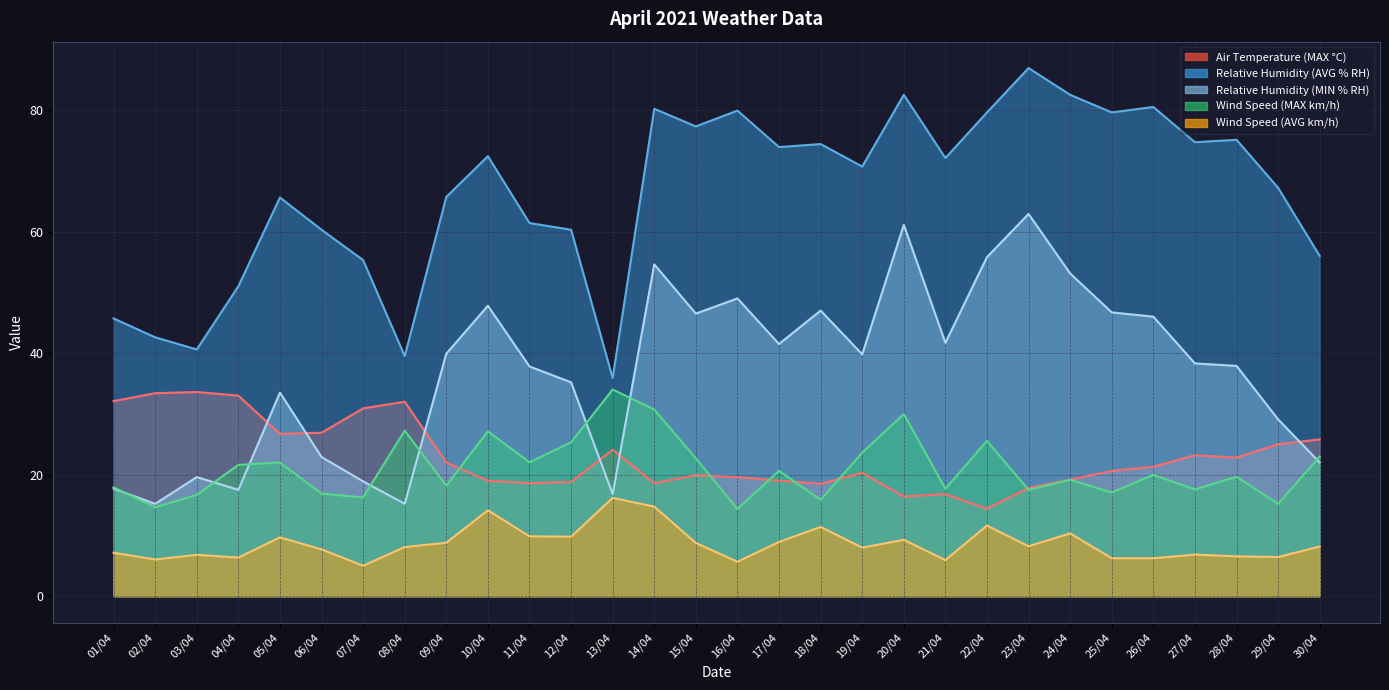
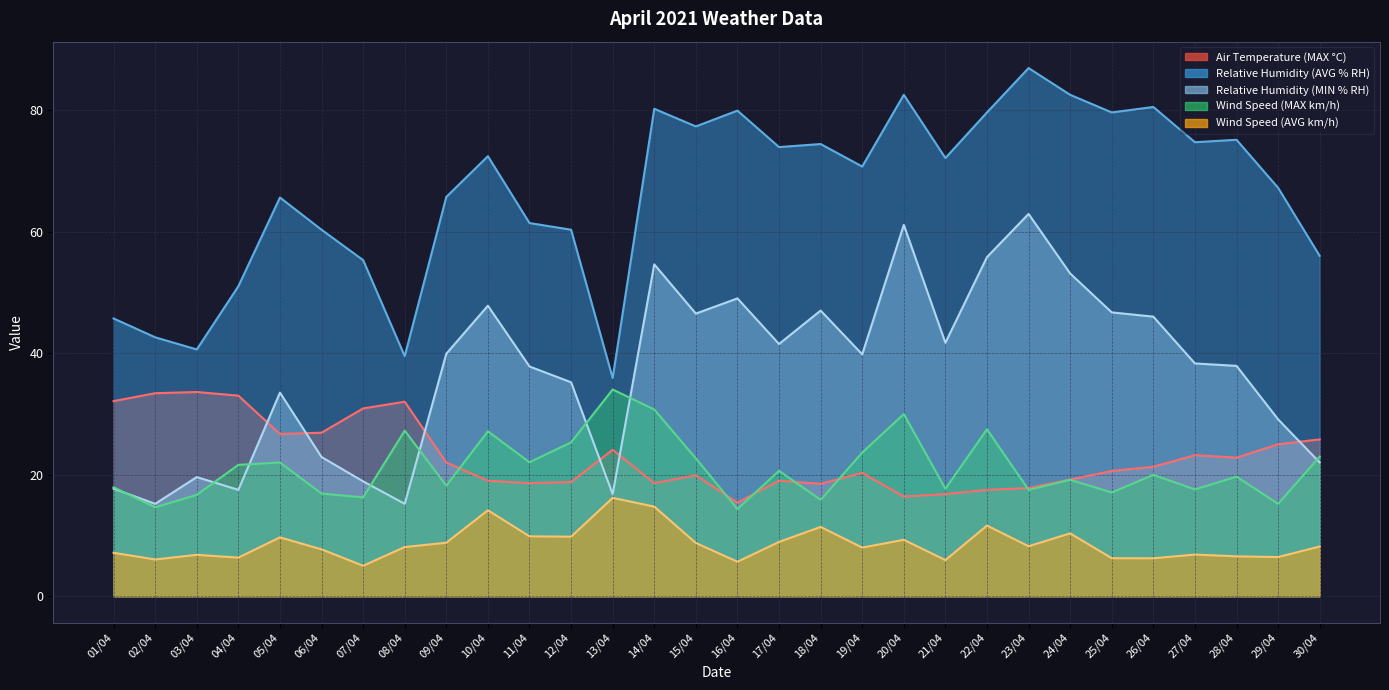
  {
    "Air Temperature (MAX °C)": {
      "01/04": 32,
      "02/04": 33,
      "03/04": 34,
      "04/04": 33,
      "05/04": 27,
      "06/04": 27,
      "07/04": 31,
      "08/04": 32,
      "09/04": 22,
      "10/04": 19,
      "11/04": 19,
      "12/04": 19,
      "13/04": 24,
      "14/04": 19,
      "15/04": 20,
-     "16/04": 20,
+     "16/04": 15,
      "17/04": 19,
      "18/04": 19,
      "19/04": 20,
      "20/04": 16,
      "21/04": 17,
-     "22/04": 14,
+     "22/04": 18,
      "25/04": 21,
      "26/04": 21,
      "27/04": 23,
      "28/04": 23,
      "29/04": 25,
      "30/04": 26
    },
    "Wind Speed (MAX km/h)": {
      "02/04": 15,
      "03/04": 17,
      "04/04": 22,
      "05/04": 22,
      "06/04": 17,
      "07/04": 16,
      "08/04": 27,
      "09/04": 18,
      "10/04": 27,
      "11/04": 22,
      "12/04": 25,
      "13/04": 34,
      "14/04": 31,
      "15/04": 23,
      "16/04": 14,
      "17/04": 21,
      "18/04": 16,
      "19/04": 24,
      "20/04": 30,
      "21/04": 18,
-     "22/04": 26,
+     "22/04": 27,
      "25/04": 17,
      "26/04": 20,
      "27/04": 18,
      "28/04": 20,
      "29/04": 15,
      "30/04": 23
    },
    "Wind Speed (AVG km/h)": {
      "01/04": 7,
      "02/04": 6,
      "03/04": 7,
      "04/04": 6,
      "05/04": 10,
      "06/04": 8,
      "07/04": 5,
      "08/04": 8,
      "09/04": 9,
      "10/04": 14,
      "11/04": 10,
      "12/04": 10,
      "13/04": 16,
      "14/04": 15,
      "15/04": 9,
      "16/04": 6,
      "17/04": 9,
      "18/04": 11,
      "19/04": 8,
      "20/04": 9,
      "21/04": 6,
      "22/04": 12,
      "23/04": 8,
      "24/04": 10,
      "25/04": 6,
      "26/04": 6,
      "27/04": 7,
      "28/04": 7,
      "29/04": 6,
      "30/04": 8
    }
  }
